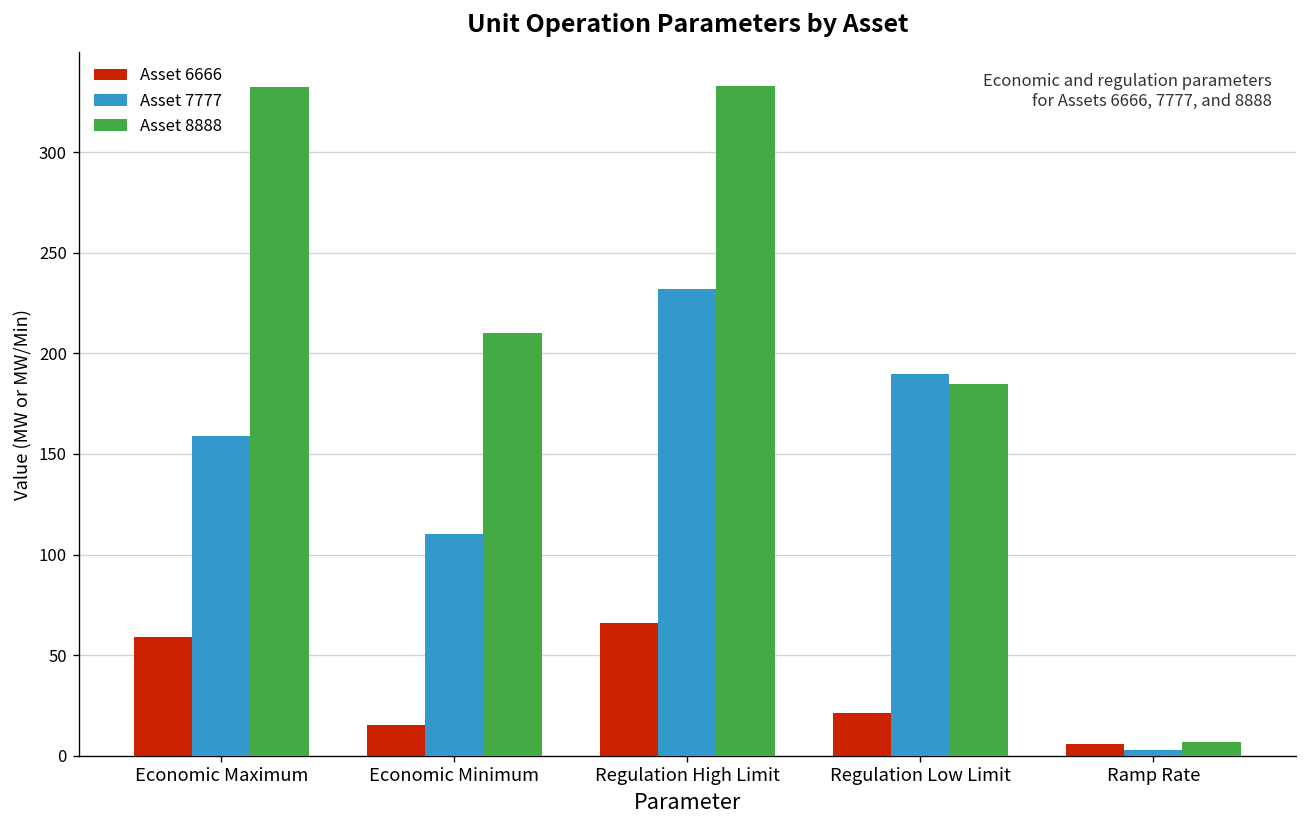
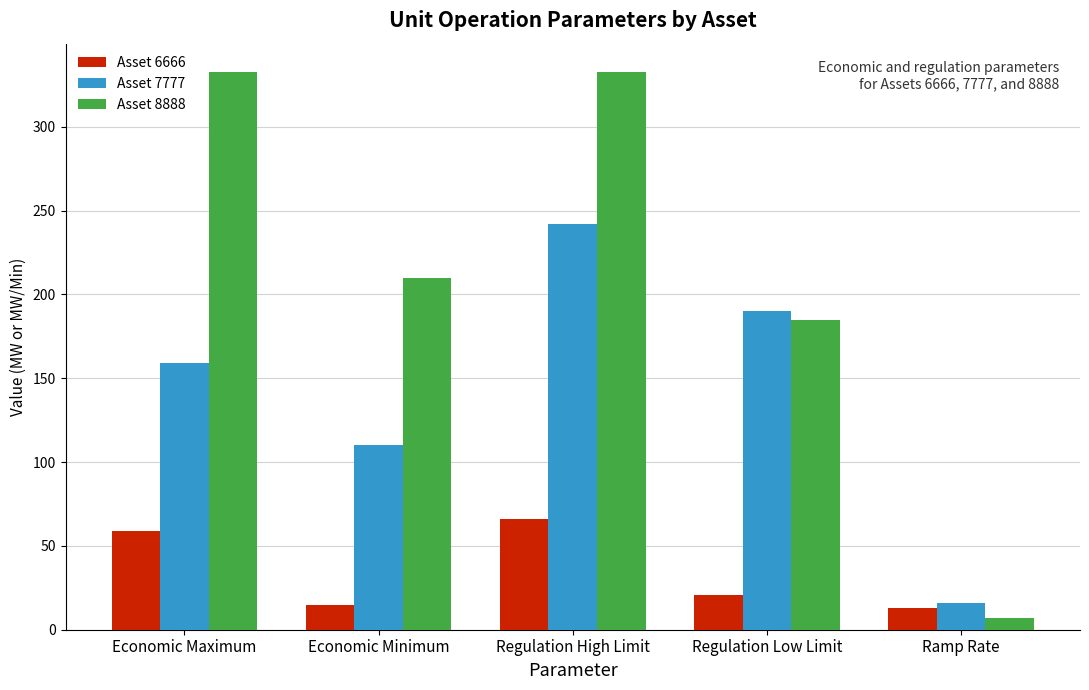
  {
    "Asset 6666": {
      "Economic Maximum": 59,
      "Economic Minimum": 15,
      "Regulation High Limit": 66,
      "Regulation Low Limit": 21,
-     "Ramp Rate": 6
+     "Ramp Rate": 13
    },
    "Asset 7777": {
      "Economic Maximum": 159,
      "Economic Minimum": 110,
-     "Regulation High Limit": 232,
+     "Regulation High Limit": 242,
      "Regulation Low Limit": 190,
-     "Ramp Rate": 3
+     "Ramp Rate": 16
    },
    "Asset 8888": {
      "Economic Maximum": 333,
      "Economic Minimum": 210,
      "Regulation High Limit": 333,
      "Regulation Low Limit": 185,
      "Ramp Rate": 7
    }
  }
